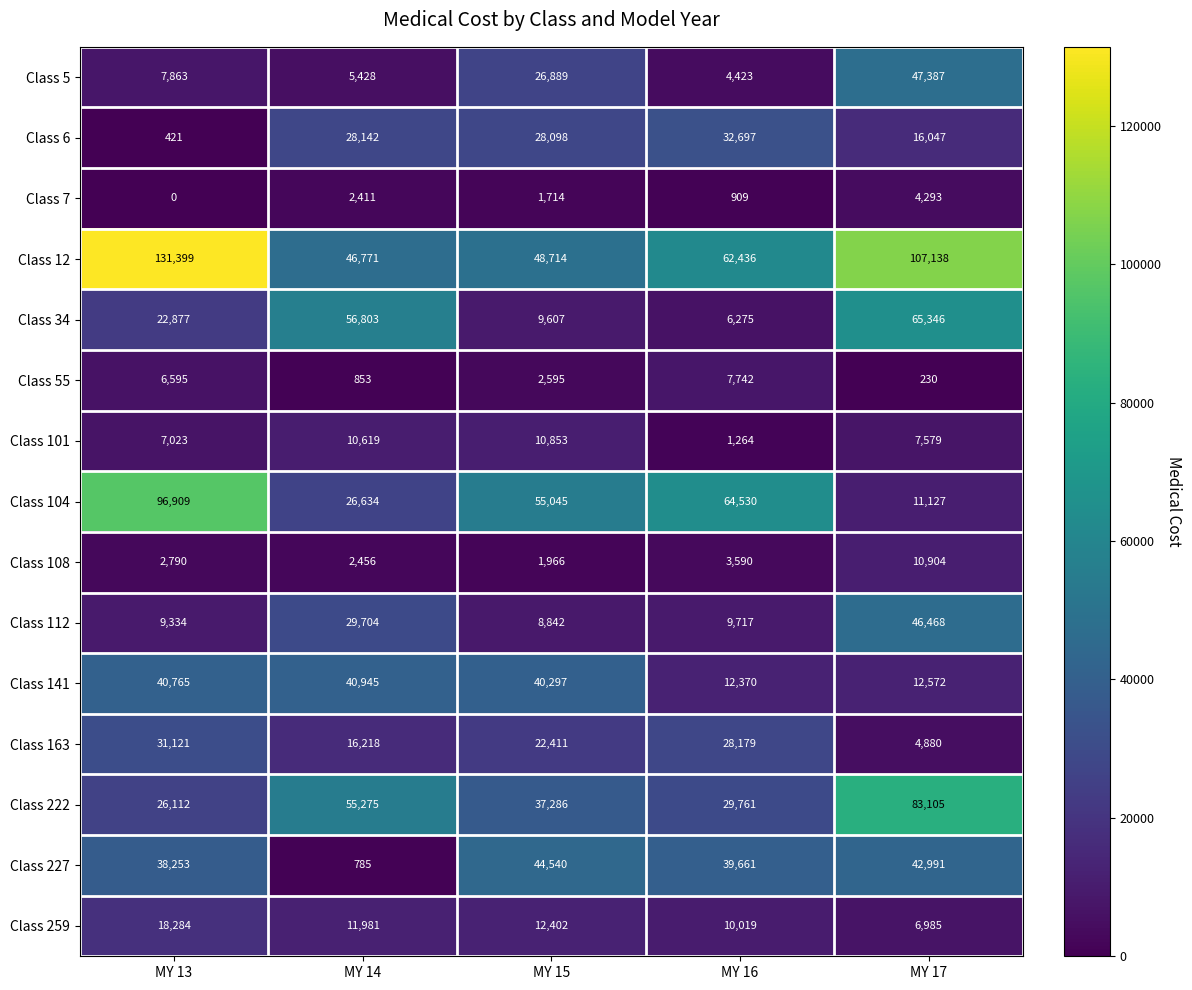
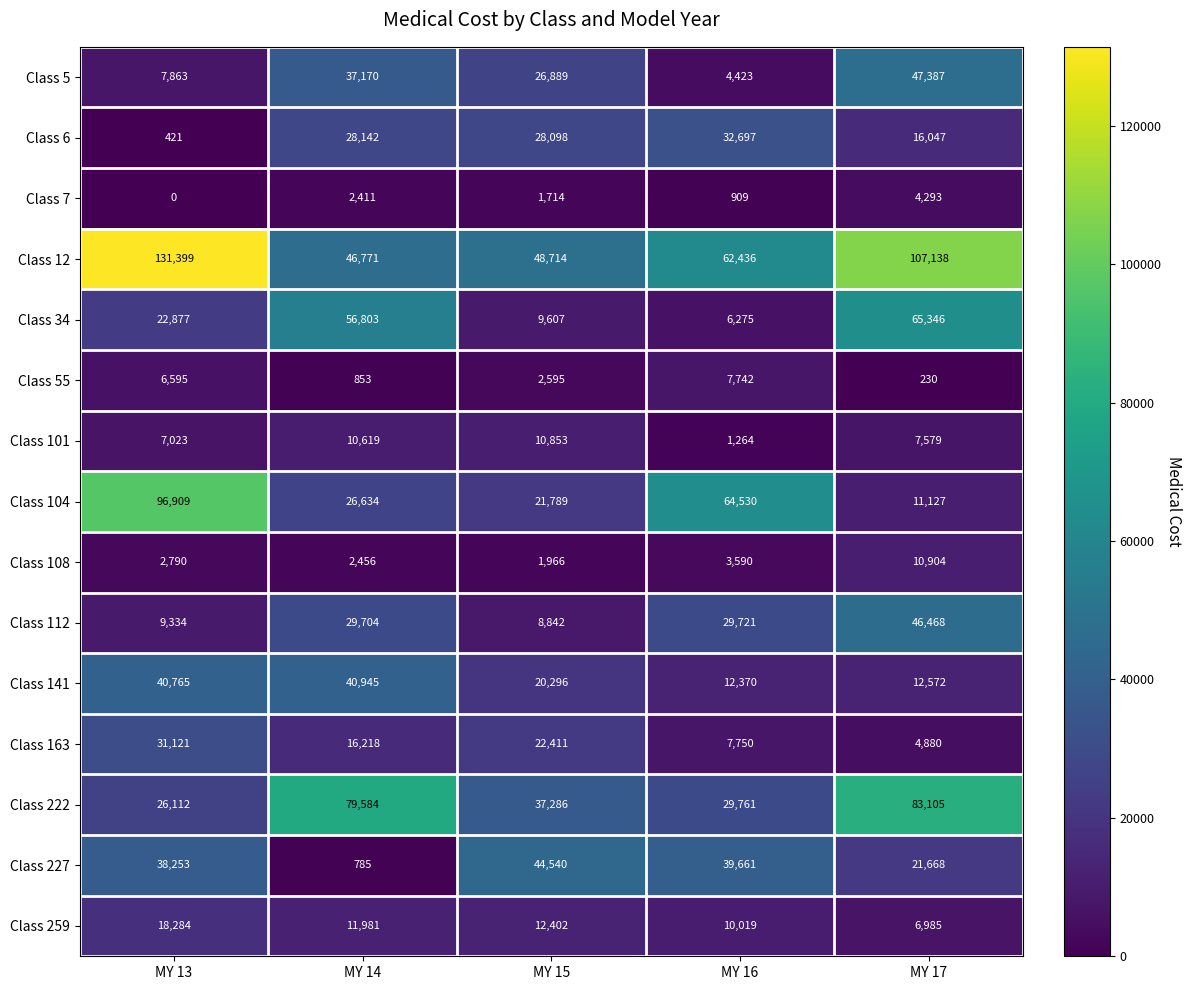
  {
    "Class 5": {
      "MY 13": "7,863",
-     "MY 14": "5,428",
+     "MY 14": "37,170",
      "MY 15": "26,889",
      "MY 16": "4,423",
      "MY 17": "47,387"
    },
    "Class 6": {
      "MY 13": "421",
      "MY 14": "28,142",
      "MY 15": "28,098",
      "MY 16": "32,697",
      "MY 17": "16,047"
    },
    "Class 7": {
      "MY 13": "0",
      "MY 14": "2,411",
      "MY 15": "1,714",
      "MY 16": "909",
      "MY 17": "4,293"
    },
    "Class 12": {
      "MY 13": "131,399",
      "MY 14": "46,771",
      "MY 15": "48,714",
      "MY 16": "62,436",
      "MY 17": "107,138"
    },
    "Class 34": {
      "MY 13": "22,877",
      "MY 14": "56,803",
      "MY 15": "9,607",
      "MY 16": "6,275",
      "MY 17": "65,346"
    },
    "Class 55": {
      "MY 13": "6,595",
      "MY 14": "853",
      "MY 15": "2,595",
      "MY 16": "7,742",
      "MY 17": "230"
    },
    "Class 101": {
      "MY 13": "7,023",
      "MY 14": "10,619",
      "MY 15": "10,853",
      "MY 16": "1,264",
      "MY 17": "7,579"
    },
    "Class 104": {
      "MY 13": "96,909",
      "MY 14": "26,634",
-     "MY 15": "55,045",
+     "MY 15": "21,789",
      "MY 16": "64,530",
      "MY 17": "11,127"
    },
    "Class 108": {
      "MY 13": "2,790",
      "MY 14": "2,456",
      "MY 15": "1,966",
      "MY 16": "3,590",
      "MY 17": "10,904"
    },
    "Class 112": {
      "MY 13": "9,334",
      "MY 14": "29,704",
      "MY 15": "8,842",
-     "MY 16": "9,717",
+     "MY 16": "29,721",
      "MY 17": "46,468"
    },
    "Class 141": {
      "MY 13": "40,765",
      "MY 14": "40,945",
-     "MY 15": "40,297",
+     "MY 15": "20,296",
      "MY 16": "12,370",
      "MY 17": "12,572"
    },
    "Class 163": {
      "MY 13": "31,121",
      "MY 14": "16,218",
      "MY 15": "22,411",
-     "MY 16": "28,179",
+     "MY 16": "7,750",
      "MY 17": "4,880"
    },
    "Class 222": {
      "MY 13": "26,112",
-     "MY 14": "55,275",
+     "MY 14": "79,584",
      "MY 15": "37,286",
      "MY 16": "29,761",
      "MY 17": "83,105"
    },
    "Class 227": {
      "MY 13": "38,253",
      "MY 14": "785",
      "MY 15": "44,540",
      "MY 16": "39,661",
-     "MY 17": "42,991"
+     "MY 17": "21,668"
    },
    "Class 259": {
      "MY 13": "18,284",
      "MY 14": "11,981",
      "MY 15": "12,402",
      "MY 16": "10,019",
      "MY 17": "6,985"
    }
  }
